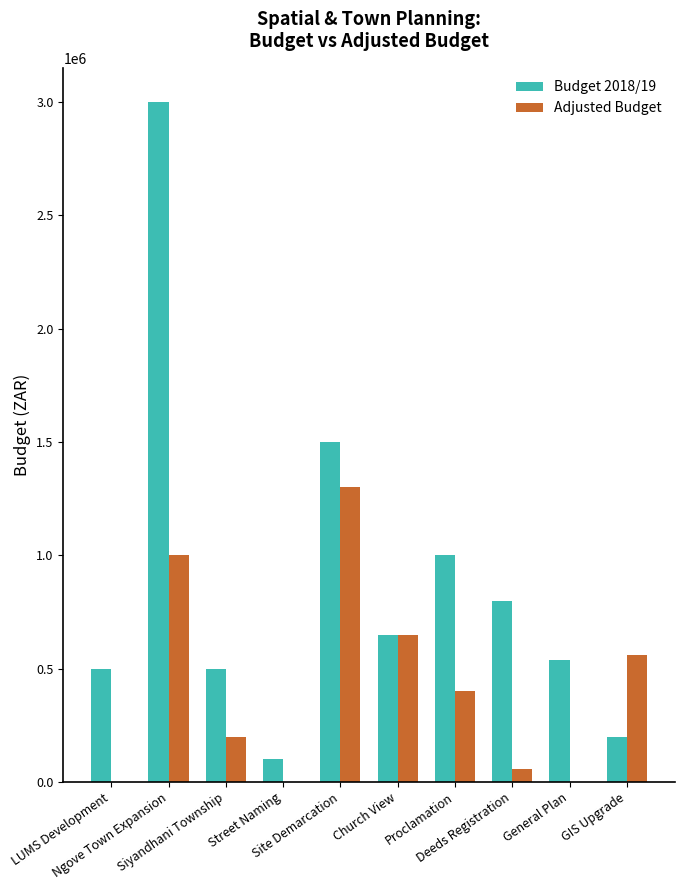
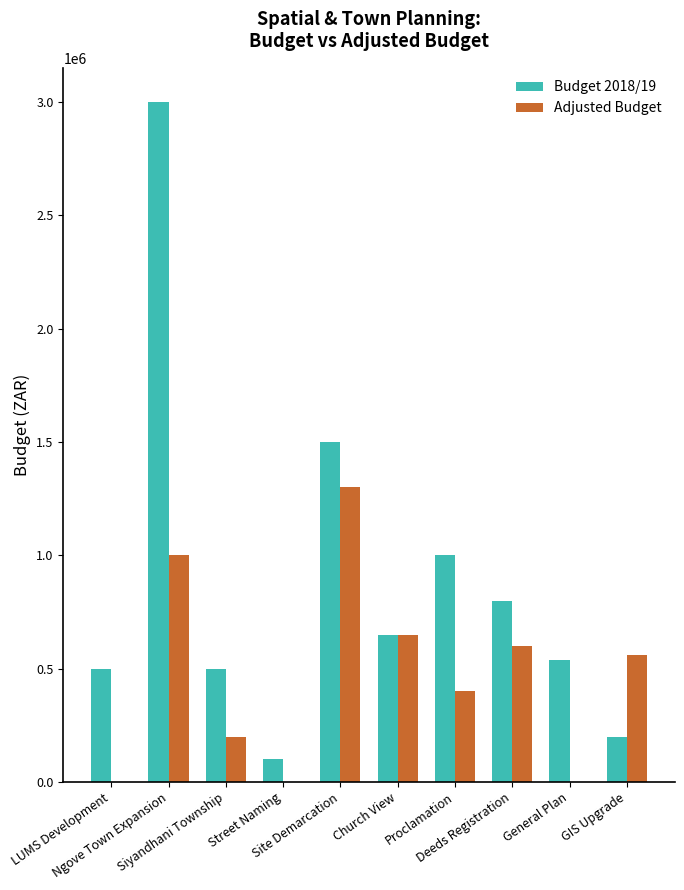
  {
    "Budget 2018/19": {
      "LUMS Development": 500000,
      "Ngove Town Expansion": 3000000,
      "Siyandhani Township": 500000,
      "Street Naming": 100000,
      "Site Demarcation": 1500000,
      "Church View": 650000,
      "Proclamation": 1000000,
      "Deeds Registration": 800000,
      "General Plan": 540000,
      "GIS Upgrade": 200000
    },
    "Adjusted Budget": {
      "Ngove Town Expansion": 1000000,
      "Siyandhani Township": 200000,
      "Street Naming": 0,
      "Site Demarcation": 1300000,
      "Church View": 650000,
      "Proclamation": 400000,
-     "Deeds Registration": 60000,
+     "Deeds Registration": 600000,
      "GIS Upgrade": 560000
    }
  }
